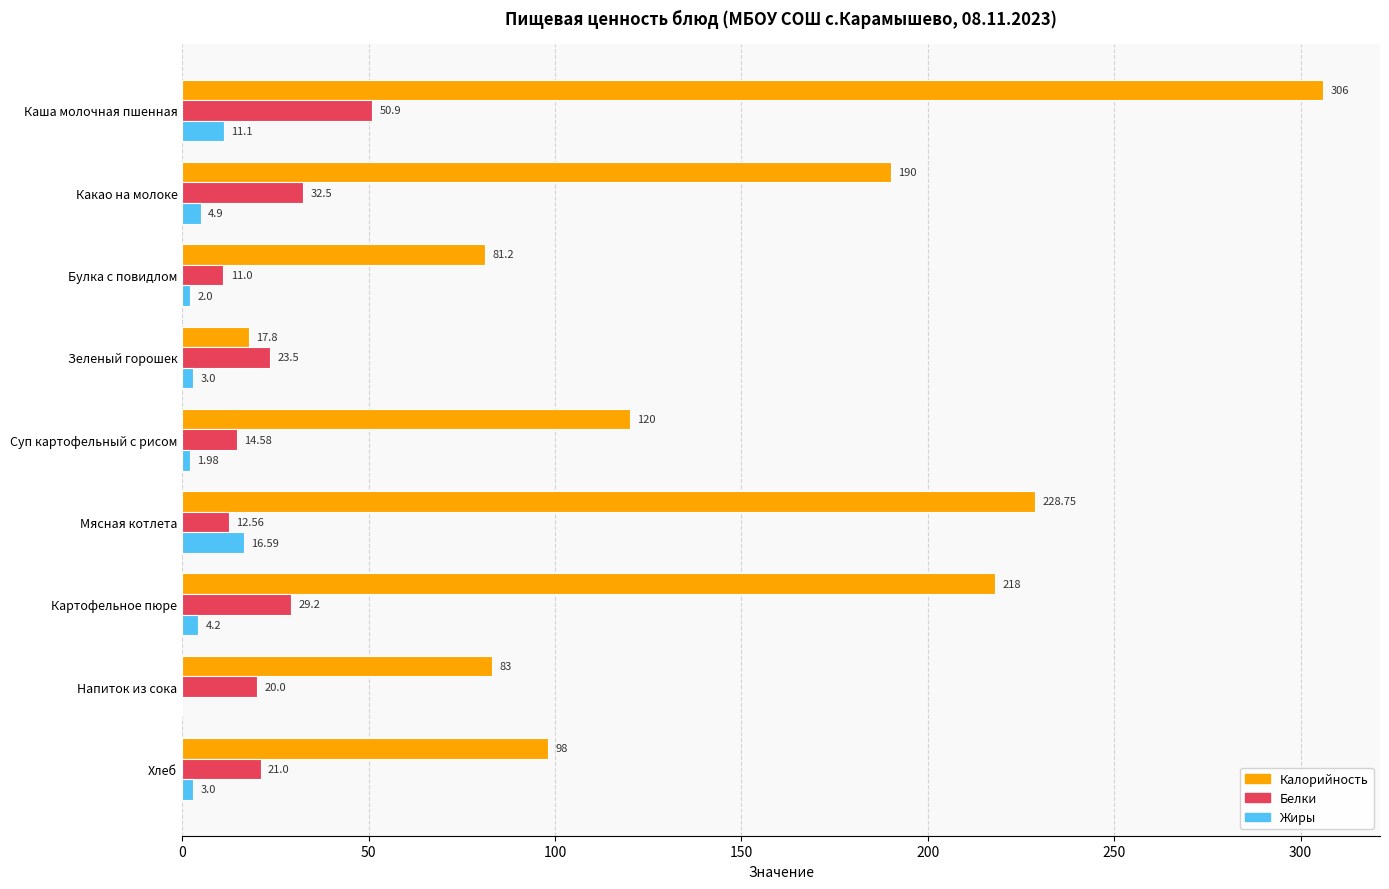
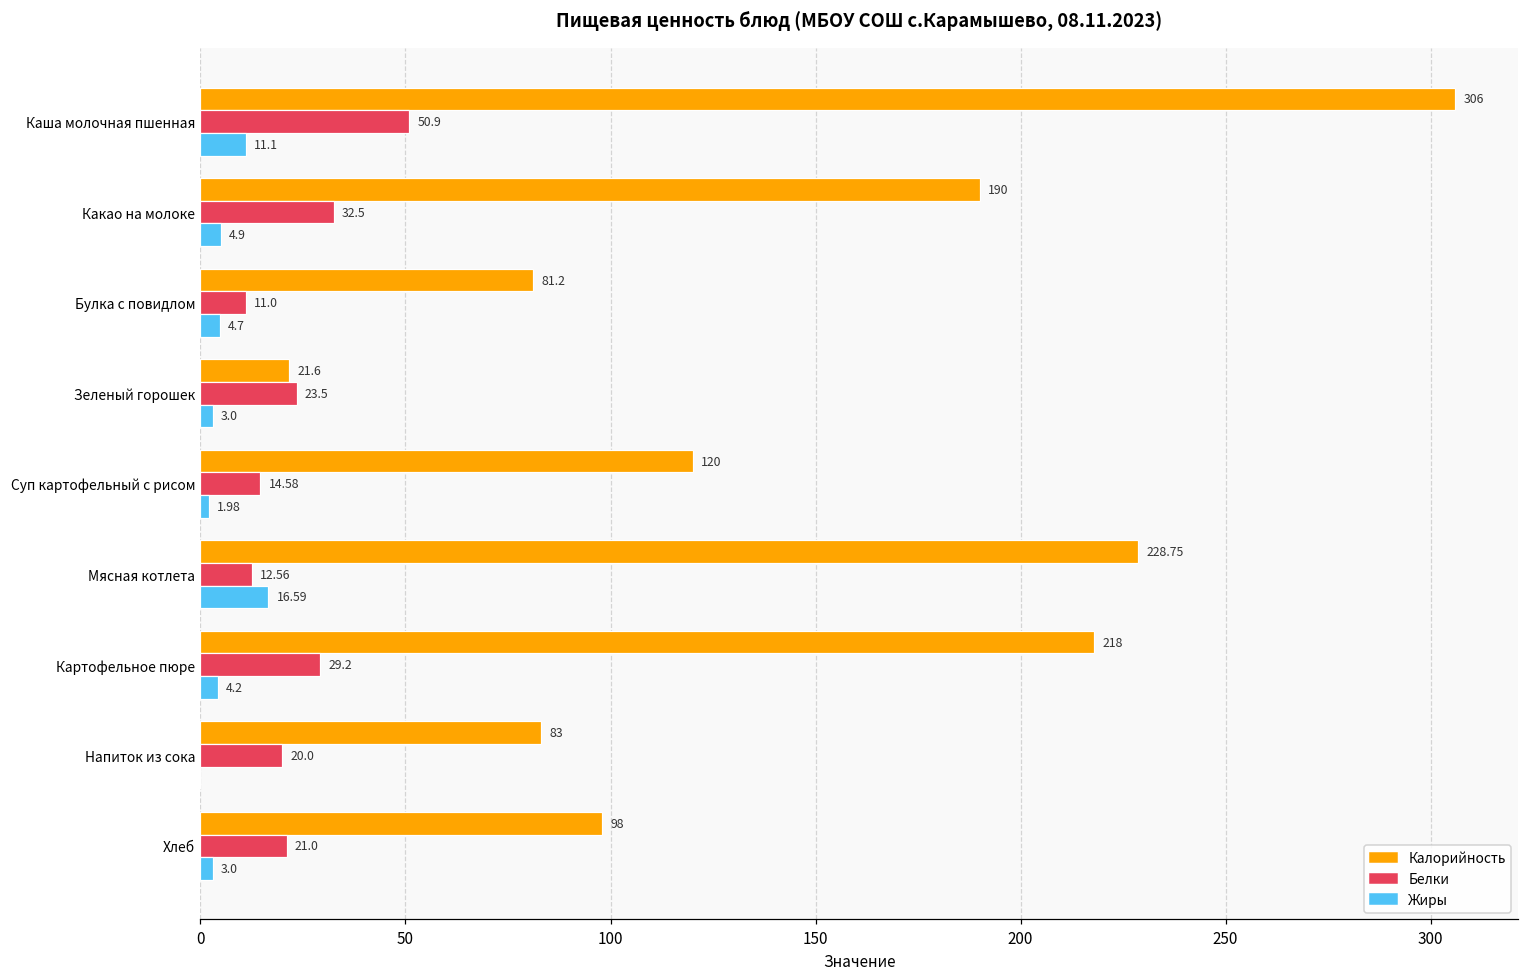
  {
    "Калорийность": {
      "Каша молочная пшенная": 306,
      "Какао на молоке": 190,
      "Булка с повидлом": 81.2,
-     "Зеленый горошек": 17.8,
+     "Зеленый горошек": 21.6,
      "Суп картофельный с рисом": 120,
      "Мясная котлета": 228.75,
      "Картофельное пюре": 218,
      "Напиток из сока": 83,
      "Хлеб": 98
    },
    "Белки": {
      "Каша молочная пшенная": 50.9,
      "Какао на молоке": 32.5,
      "Булка с повидлом": 11.0,
      "Зеленый горошек": 23.5,
      "Суп картофельный с рисом": 14.58,
      "Мясная котлета": 12.56,
      "Картофельное пюре": 29.2,
      "Напиток из сока": 20.0,
      "Хлеб": 21.0
    },
    "Жиры": {
      "Каша молочная пшенная": 11.1,
      "Какао на молоке": 4.9,
-     "Булка с повидлом": 2.0,
+     "Булка с повидлом": 4.7,
      "Зеленый горошек": 3.0,
      "Суп картофельный с рисом": 1.98,
      "Мясная котлета": 16.59,
      "Картофельное пюре": 4.2,
      "Хлеб": 3.0
    }
  }
